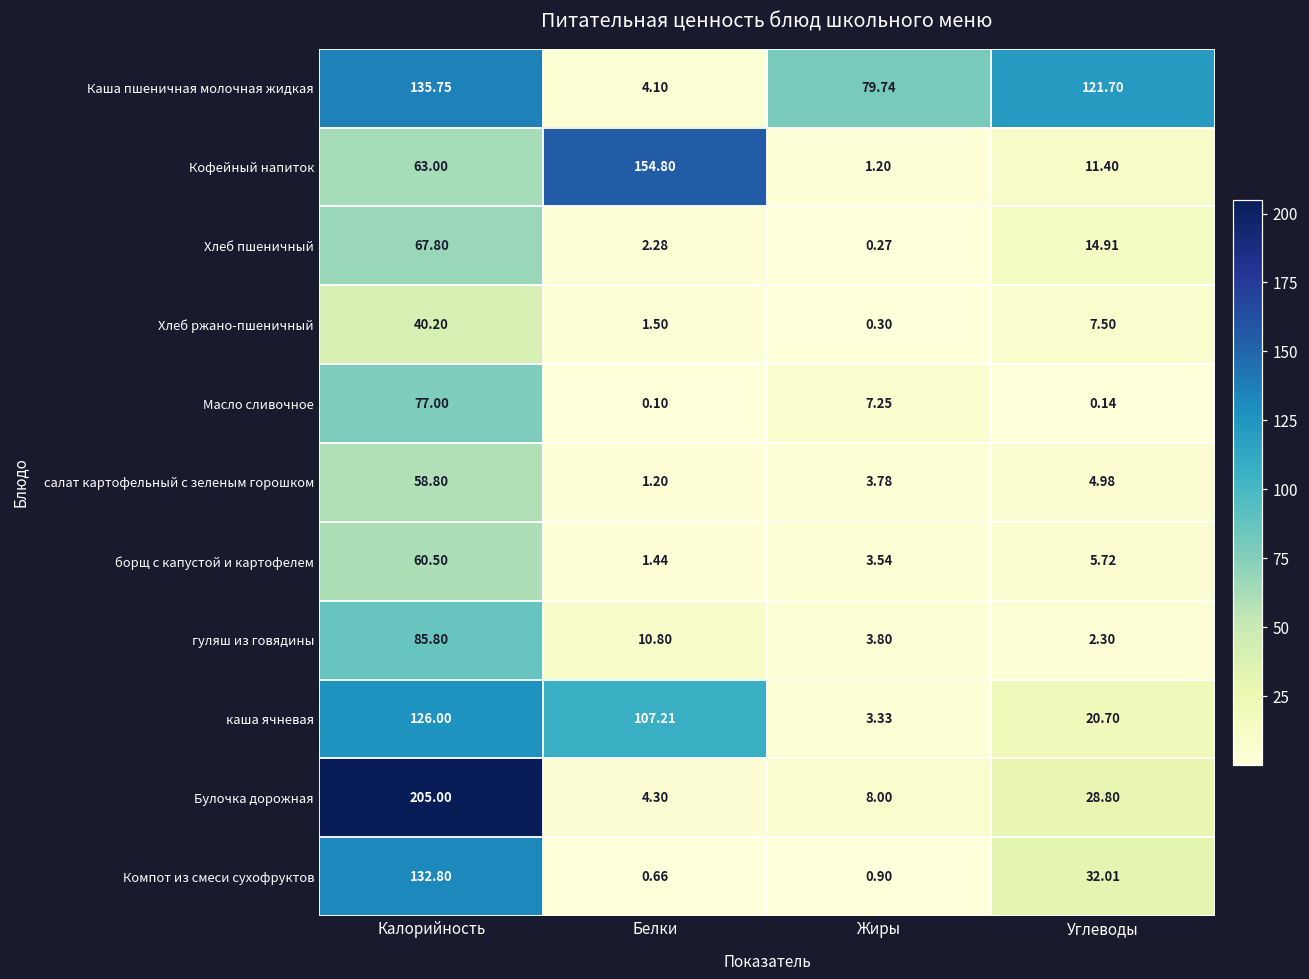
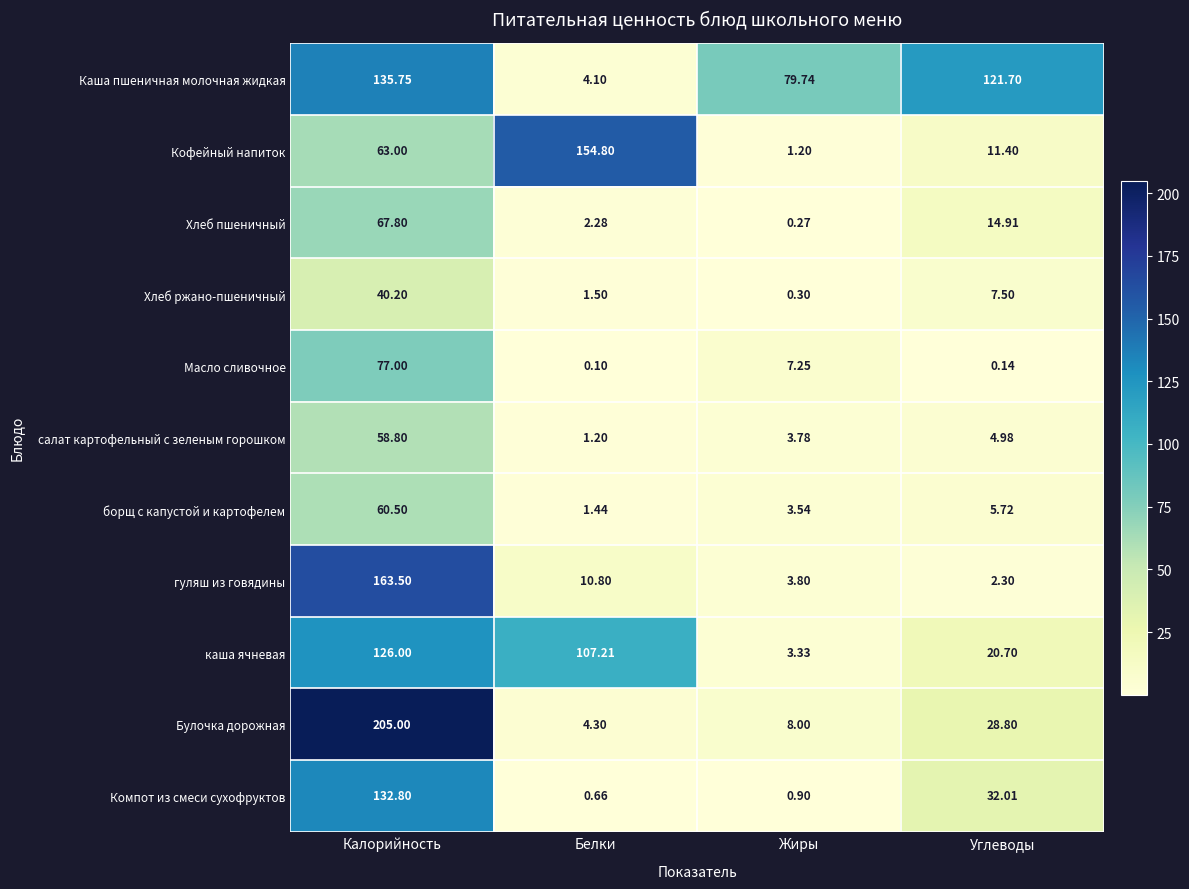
  {
    "Каша пшеничная молочная жидкая": {
      "Калорийность": 135.75,
      "Белки": 4.10,
      "Жиры": 79.74,
      "Углеводы": 121.70
    },
    "Кофейный напиток": {
      "Калорийность": 63.00,
      "Белки": 154.80,
      "Жиры": 1.20,
      "Углеводы": 11.40
    },
    "Хлеб пшеничный": {
      "Калорийность": 67.80,
      "Белки": 2.28,
      "Жиры": 0.27,
      "Углеводы": 14.91
    },
    "Хлеб ржано-пшеничный": {
      "Калорийность": 40.20,
      "Белки": 1.50,
      "Жиры": 0.30,
      "Углеводы": 7.50
    },
    "Масло сливочное": {
      "Калорийность": 77.00,
      "Белки": 0.10,
      "Жиры": 7.25,
      "Углеводы": 0.14
    },
    "салат картофельный с зеленым горошком": {
      "Калорийность": 58.80,
      "Белки": 1.20,
      "Жиры": 3.78,
      "Углеводы": 4.98
    },
    "борщ с капустой и картофелем": {
      "Калорийность": 60.50,
      "Белки": 1.44,
      "Жиры": 3.54,
      "Углеводы": 5.72
    },
    "гуляш из говядины": {
-     "Калорийность": 85.80,
+     "Калорийность": 163.50,
      "Белки": 10.80,
      "Жиры": 3.80,
      "Углеводы": 2.30
    },
    "каша ячневая": {
      "Калорийность": 126.00,
      "Белки": 107.21,
      "Жиры": 3.33,
      "Углеводы": 20.70
    },
    "Булочка дорожная": {
      "Калорийность": 205.00,
      "Белки": 4.30,
      "Жиры": 8.00,
      "Углеводы": 28.80
    },
    "Компот из смеси сухофруктов": {
      "Калорийность": 132.80,
      "Белки": 0.66,
      "Жиры": 0.90,
      "Углеводы": 32.01
    }
  }
